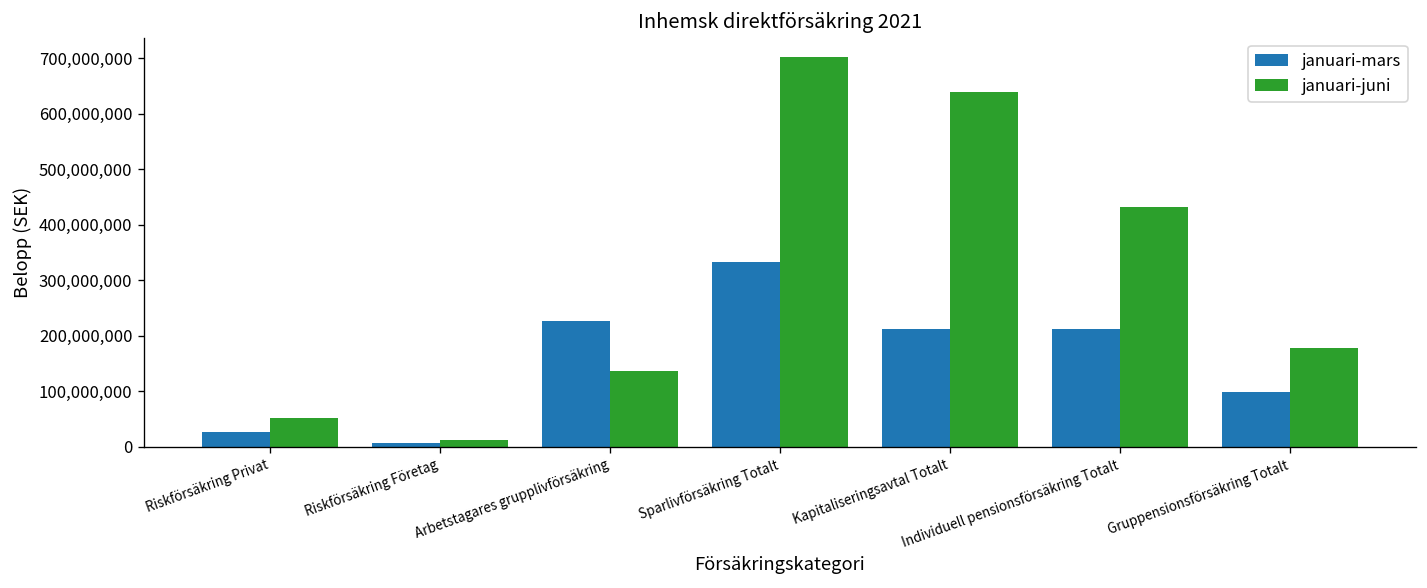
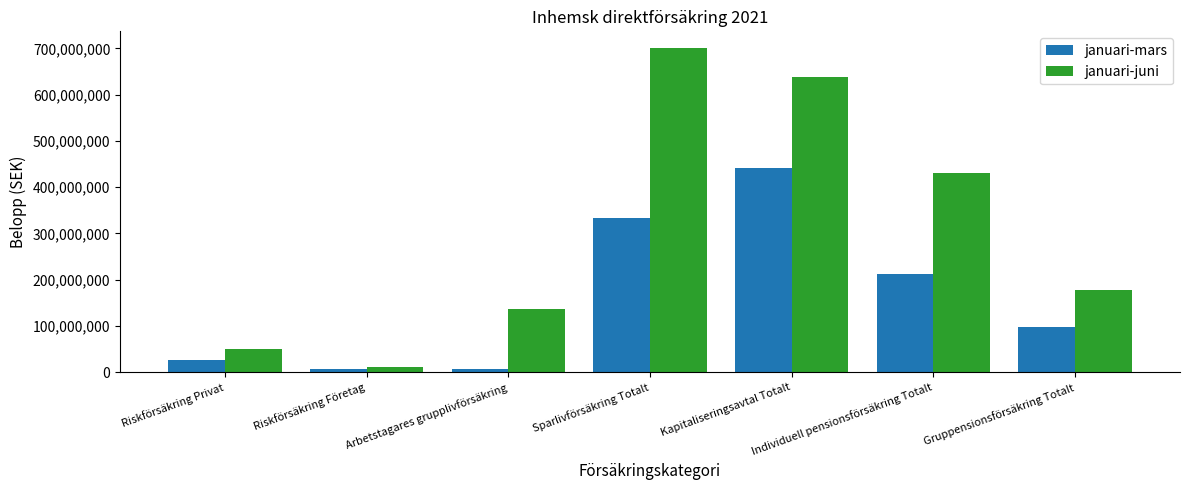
  {
    "januari-mars": {
      "Riskförsäkring Privat": "30,000,000",
      "Riskförsäkring Företag": "10,000,000",
-     "Arbetstagares grupplivförsäkring": "230,000,000",
+     "Arbetstagares grupplivförsäkring": "10,000,000",
      "Sparlivförsäkring Totalt": "330,000,000",
-     "Kapitaliseringsavtal Totalt": "210,000,000",
+     "Kapitaliseringsavtal Totalt": "440,000,000",
      "Individuell pensionsförsäkring Totalt": "210,000,000",
      "Gruppensionsförsäkring Totalt": "100,000,000"
    },
    "januari-juni": {
      "Riskförsäkring Privat": "50,000,000",
      "Riskförsäkring Företag": "10,000,000",
      "Arbetstagares grupplivförsäkring": "140,000,000",
      "Sparlivförsäkring Totalt": "700,000,000",
      "Kapitaliseringsavtal Totalt": "640,000,000",
      "Individuell pensionsförsäkring Totalt": "430,000,000",
      "Gruppensionsförsäkring Totalt": "180,000,000"
    }
  }
